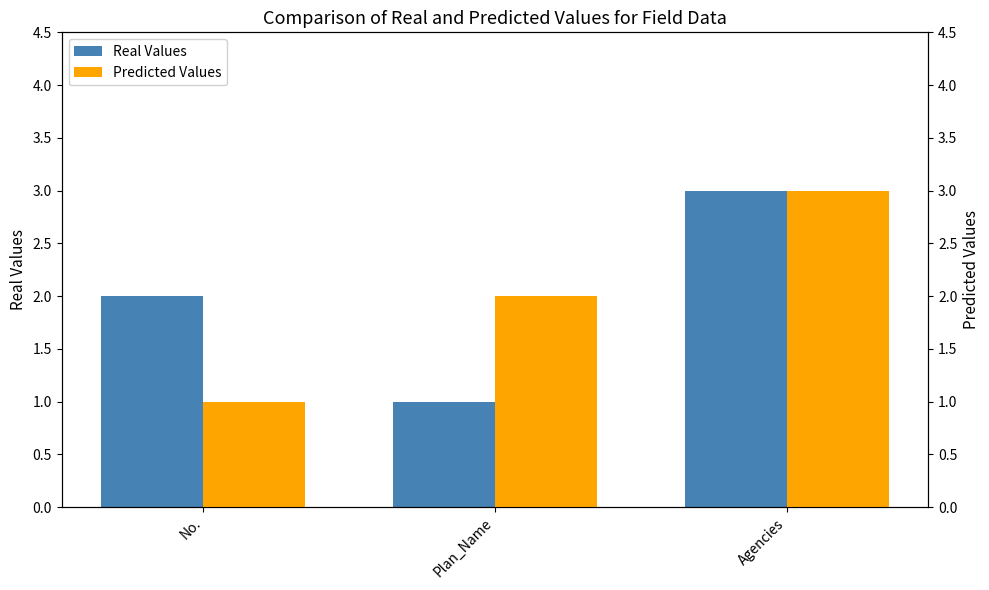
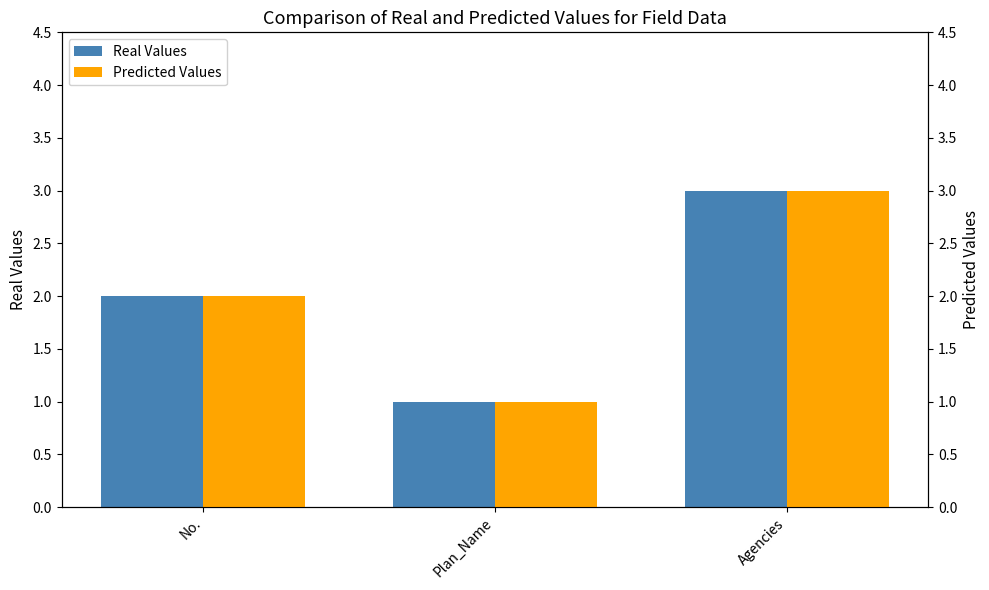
  {
    "Real Values": {
      "No.": 2.00,
      "Plan_Name": 1.00,
      "Agencies": 3.00
    },
    "Predicted Values": {
-     "No.": 1,
-     "Plan_Name": 2,
+     "No.": 2,
+     "Plan_Name": 1,
      "Agencies": 3
    }
  }
